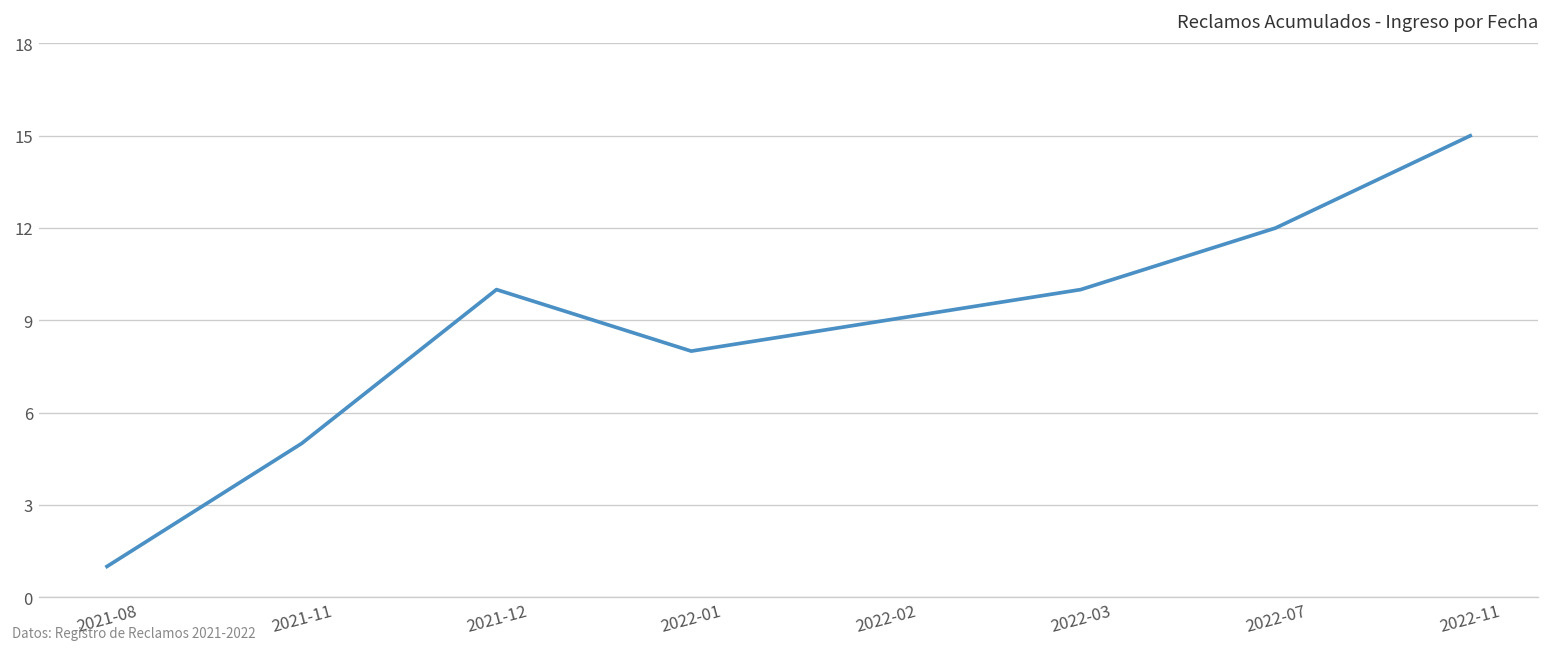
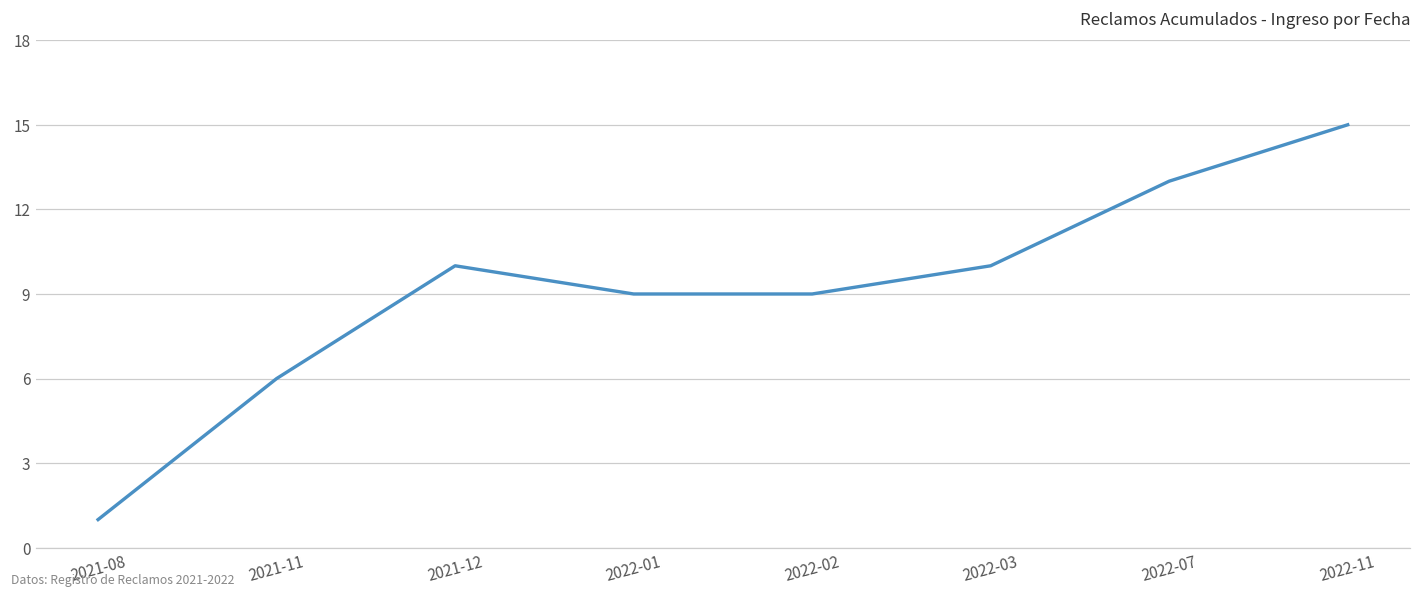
  {
    "2021-08": 1,
-   "2021-11": 5,
+   "2021-11": 6,
    "2021-12": 10,
-   "2022-01": 8,
+   "2022-01": 9,
    "2022-02": 9,
    "2022-03": 10,
-   "2022-07": 12,
+   "2022-07": 13,
    "2022-11": 15
  }
